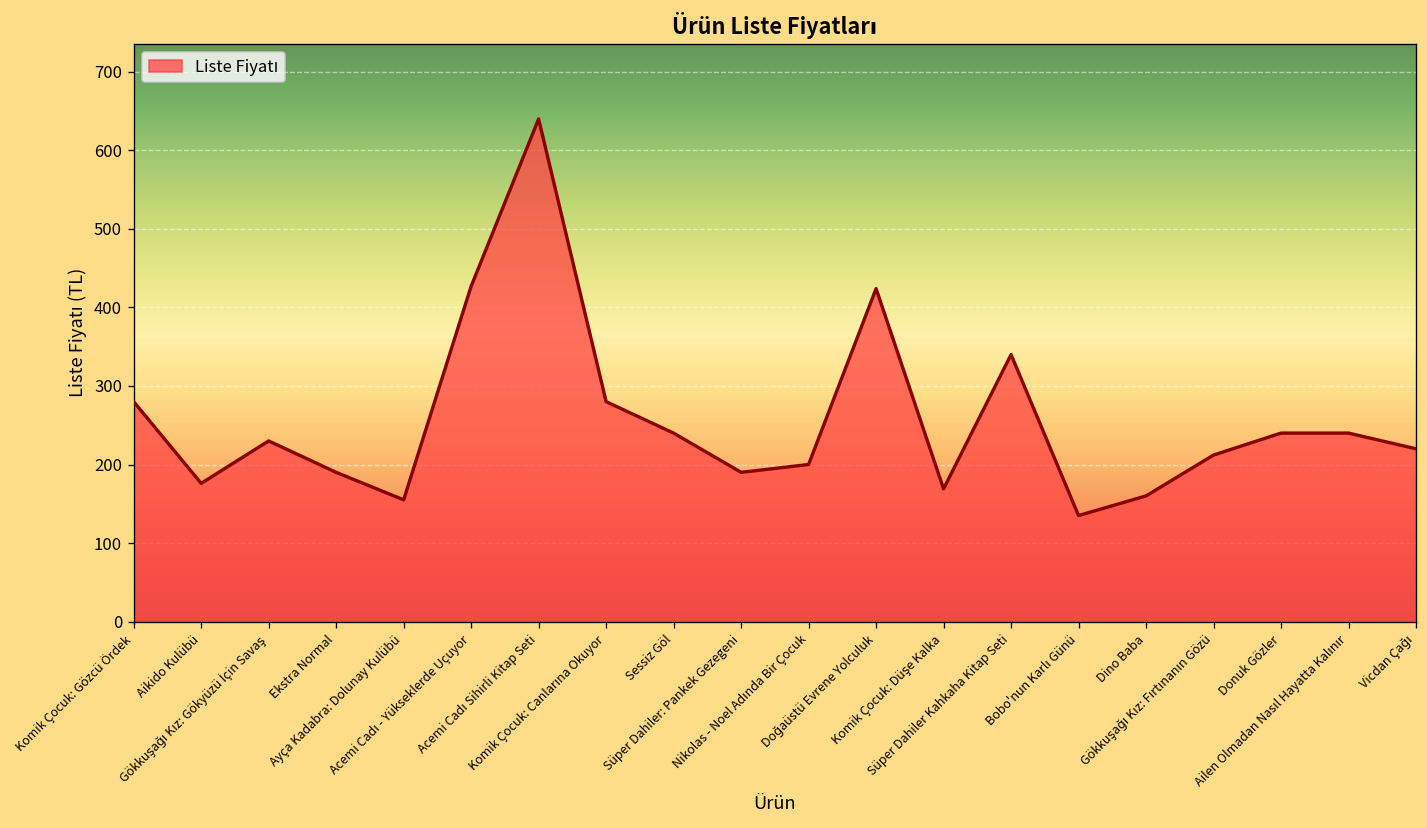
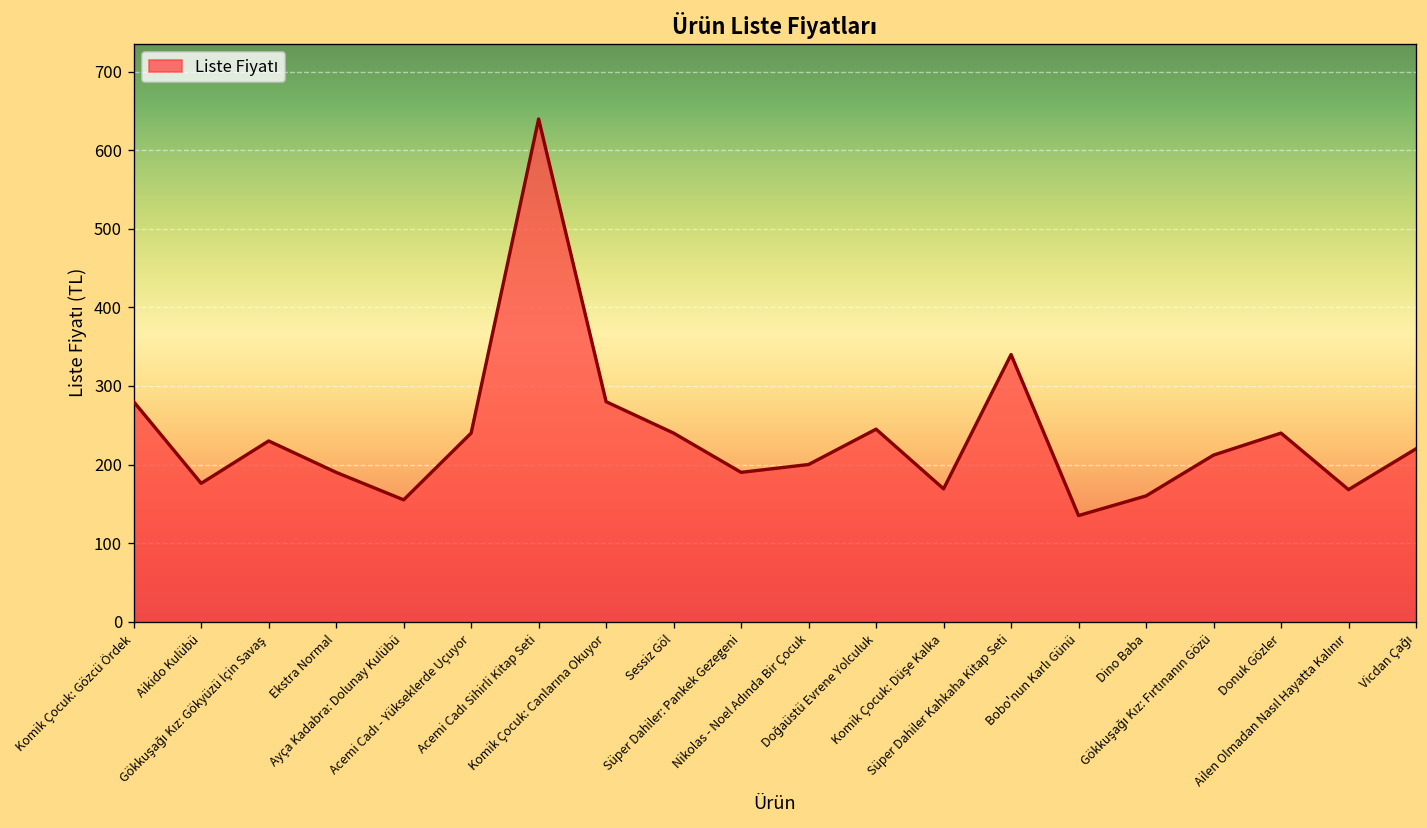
  {
    "Komik Çocuk: Gözcü Ördek": 280,
    "Aikido Kulübü": 180,
    "Gökkuşağı Kız: Gökyüzü İçin Savaş": 230,
    "Ekstra Normal": 190,
    "Ayça Kadabra: Dolunay Kulübü": 160,
-   "Acemi Cadı - Yükseklerde Uçuyor": 430,
+   "Acemi Cadı - Yükseklerde Uçuyor": 240,
    "Acemi Cadı Sihirli Kitap Seti": 640,
    "Komik Çocuk: Canlarına Okuyor": 280,
    "Sessiz Göl": 240,
    "Süper Dahiler: Pankek Gezegeni": 190,
    "Nikolas - Noel Adında Bir Çocuk": 200,
-   "Doğaüstü Evrene Yolculuk": 420,
+   "Doğaüstü Evrene Yolculuk": 250,
    "Komik Çocuk: Düşe Kalka": 170,
    "Süper Dahiler Kahkaha Kitap Seti": 340,
    "Bobo'nun Karlı Günü": 140,
    "Dino Baba": 160,
    "Gökkuşağı Kız: Fırtınanın Gözü": 210,
    "Donuk Gözler": 240,
-   "Ailen Olmadan Nasıl Hayatta Kalınır": 240,
+   "Ailen Olmadan Nasıl Hayatta Kalınır": 170,
    "Vicdan Çağı": 220
  }
